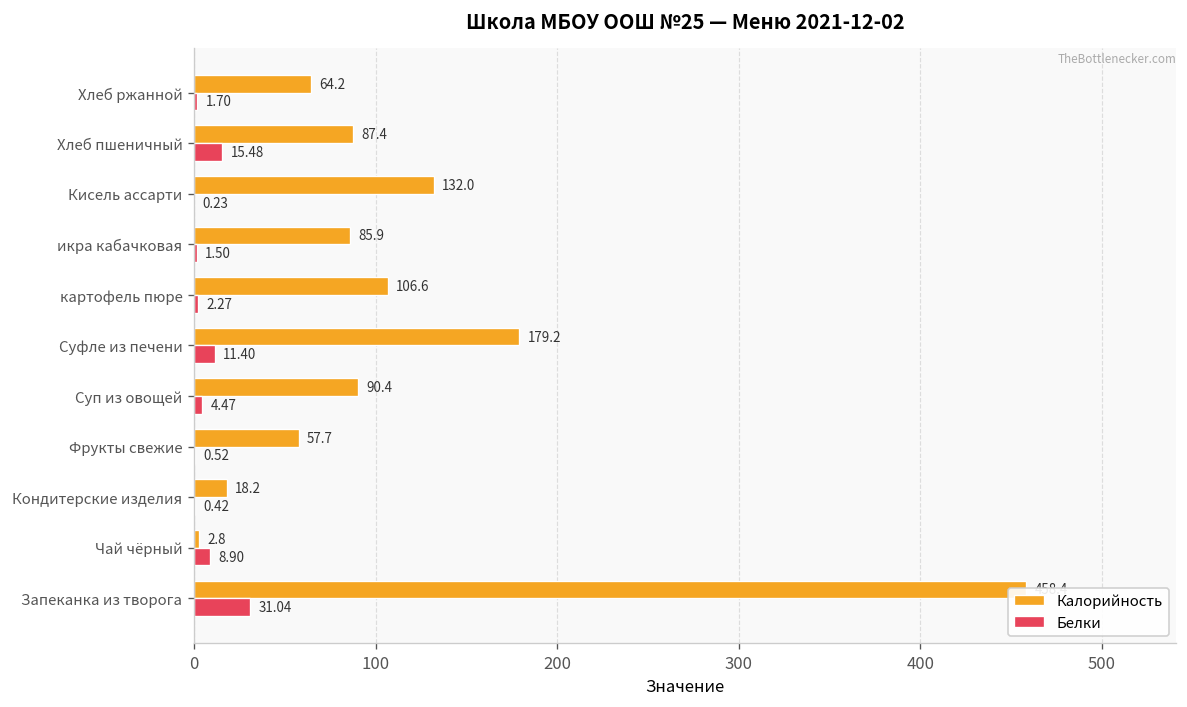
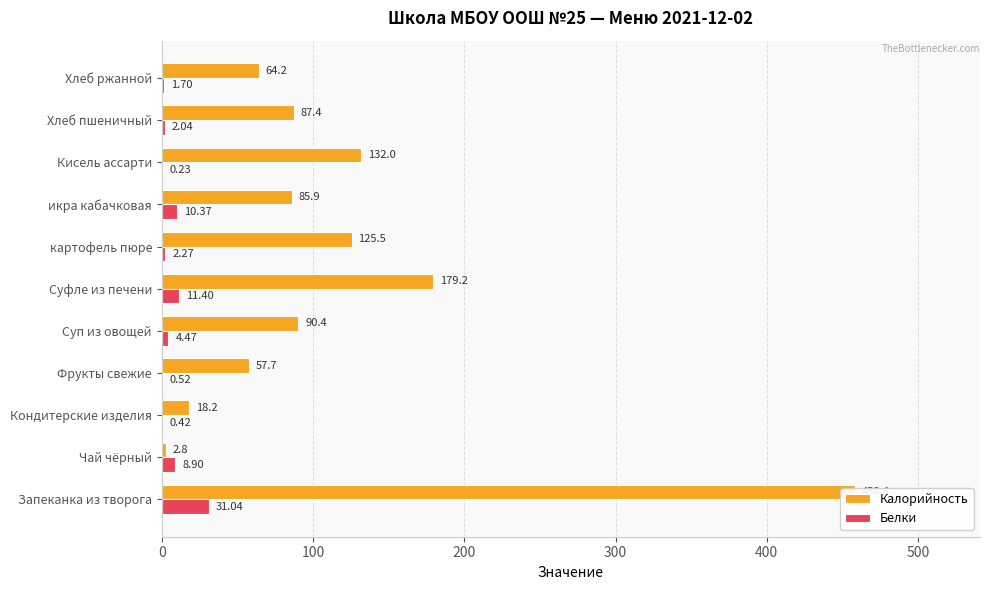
  {
    "Калорийность": {
      "Хлеб ржанной": 64.2,
      "Хлеб пшеничный": 87.4,
      "Кисель ассарти": 132.0,
      "икра кабачковая": 85.9,
-     "картофель пюре": 106.6,
+     "картофель пюре": 125.5,
      "Суфле из печени": 179.2,
      "Суп из овощей": 90.4,
      "Фрукты свежие": 57.7,
      "Кондитерские изделия": 18.2,
      "Чай чёрный": 2.8
    },
    "Белки": {
      "Хлеб ржанной": 1.70,
-     "Хлеб пшеничный": 15.48,
+     "Хлеб пшеничный": 2.04,
      "Кисель ассарти": 0.23,
-     "икра кабачковая": 1.50,
+     "икра кабачковая": 10.37,
      "картофель пюре": 2.27,
      "Суфле из печени": 11.40,
      "Суп из овощей": 4.47,
      "Фрукты свежие": 0.52,
      "Кондитерские изделия": 0.42,
      "Чай чёрный": 8.90,
      "Запеканка из творога": 31.04
    }
  }
